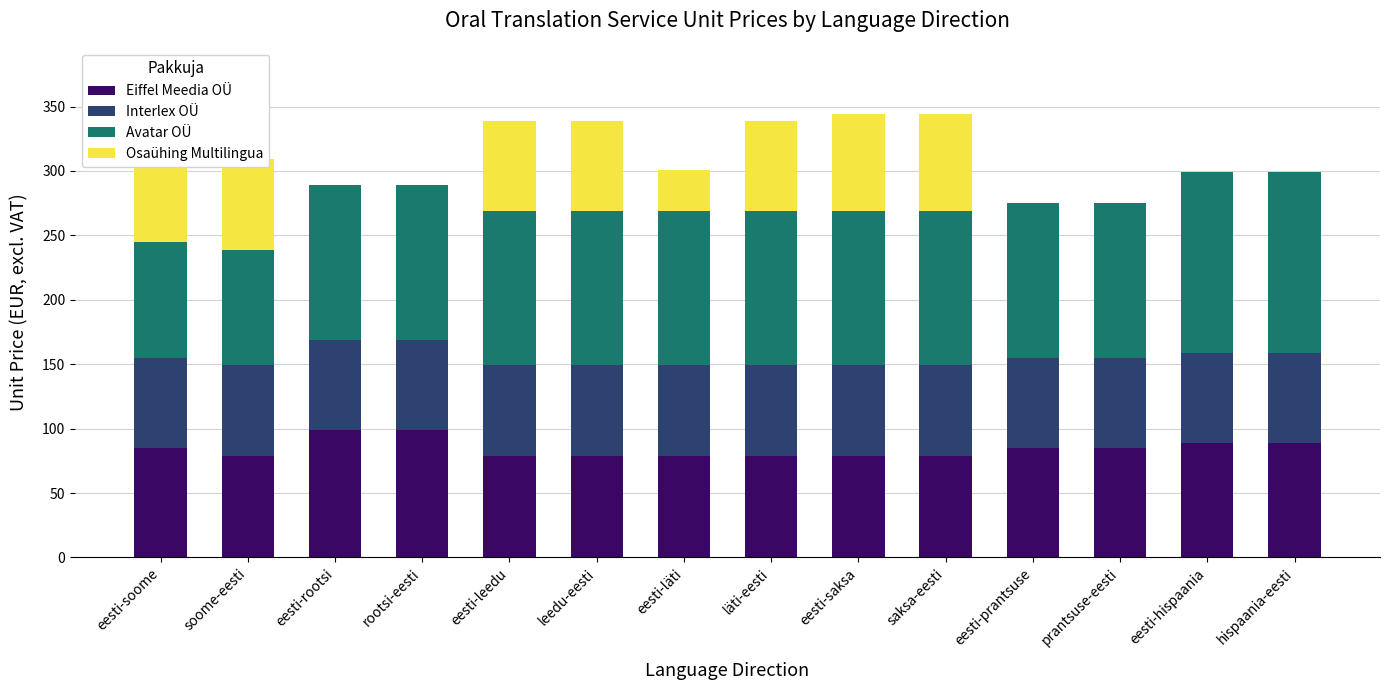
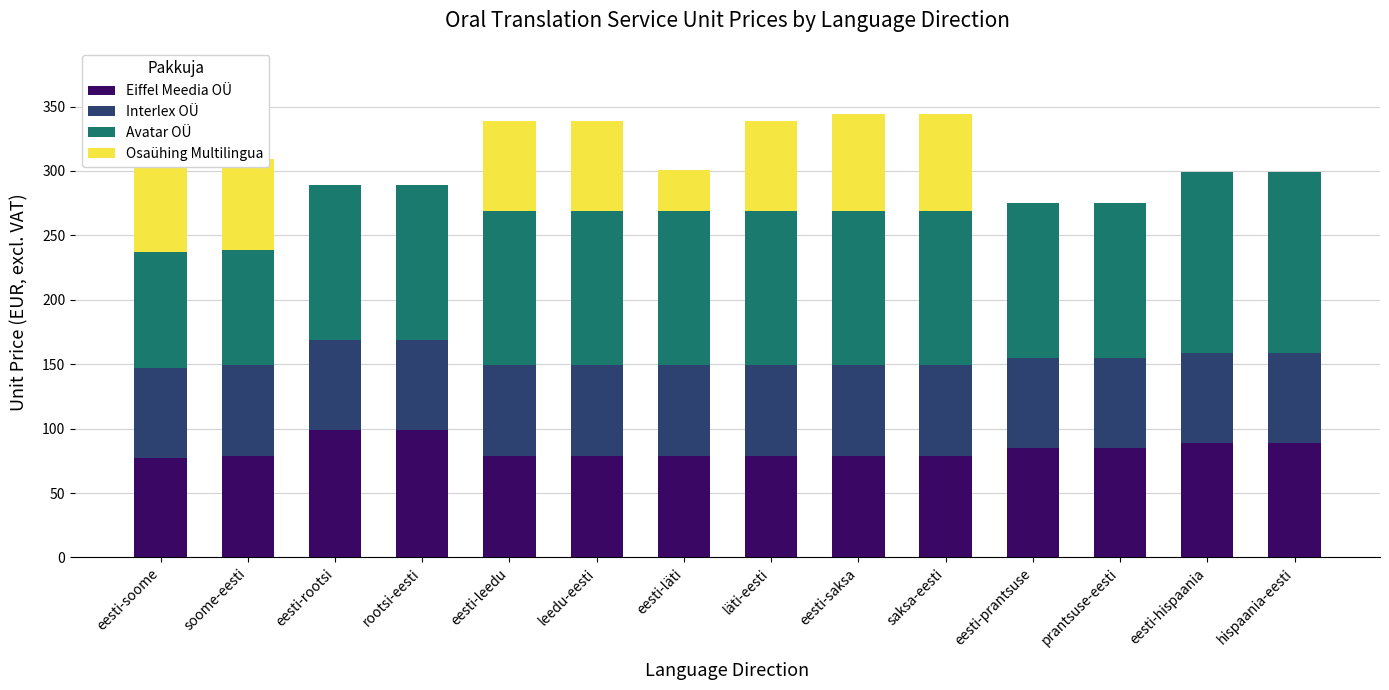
  {
    "Eiffel Meedia OÜ": {
-     "eesti-soome": 85,
+     "eesti-soome": 77,
      "soome-eesti": 79,
      "eesti-rootsi": 99,
      "rootsi-eesti": 99,
      "eesti-leedu": 79,
      "leedu-eesti": 79,
      "eesti-läti": 79,
      "läti-eesti": 79,
      "eesti-saksa": 79,
      "saksa-eesti": 79,
      "eesti-prantsuse": 85,
      "prantsuse-eesti": 85,
      "eesti-hispaania": 89,
      "hispaania-eesti": 89
    },
    "Osaühing Multilingua": {
      "eesti-rootsi": 0,
      "rootsi-eesti": 0,
      "eesti-leedu": 70,
      "leedu-eesti": 70,
      "eesti-läti": 32,
      "läti-eesti": 70,
      "eesti-saksa": 75,
      "saksa-eesti": 75,
      "eesti-prantsuse": 0,
      "prantsuse-eesti": 0,
      "eesti-hispaania": 0,
      "hispaania-eesti": 0
    }
  }
